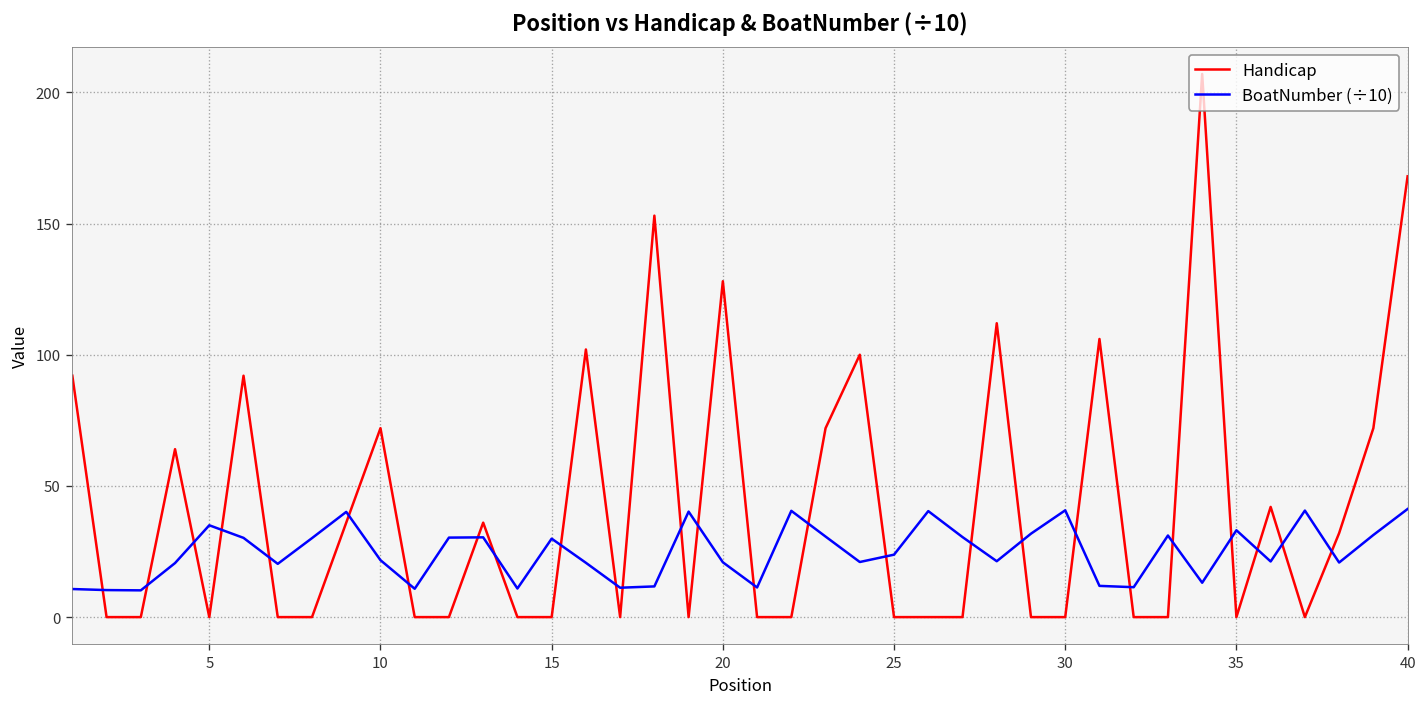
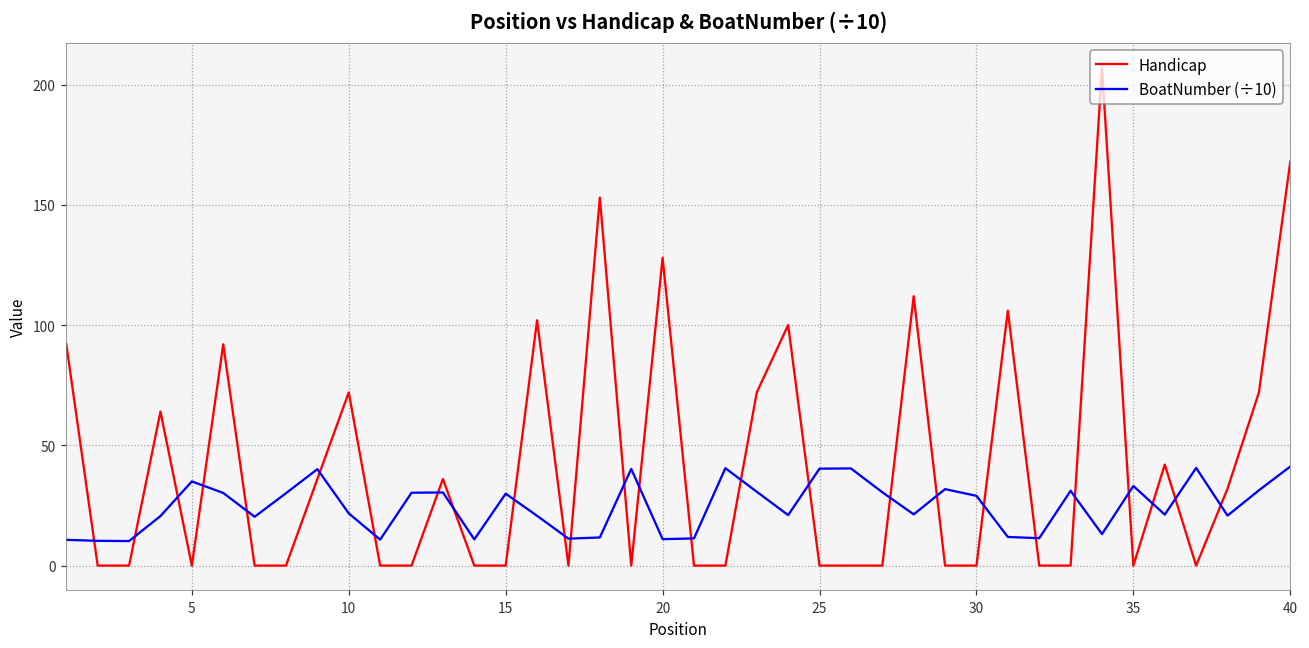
  {
    "Handicap": {
      "5": 0,
      "10": 72,
      "15": 0,
      "20": 128,
      "25": 0,
      "30": 0,
      "35": 0,
      "40": 168
    },
    "BoatNumber (÷10)": {
      "5": 35,
      "10": 22,
      "15": 30,
-     "20": 21,
-     "25": 24,
-     "30": 41,
+     "20": 11,
+     "25": 40,
+     "30": 29,
      "35": 33,
      "40": 41
    }
  }
